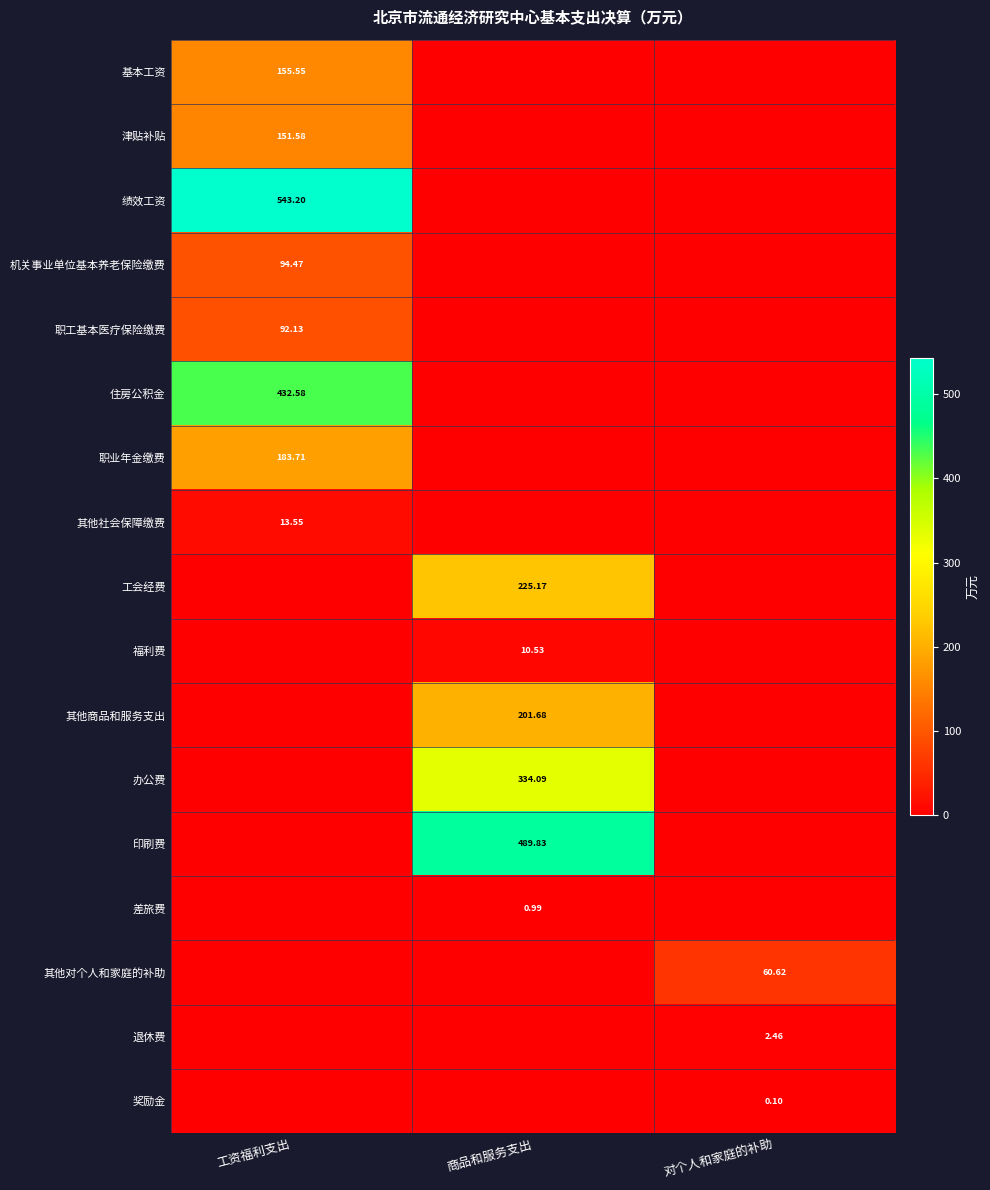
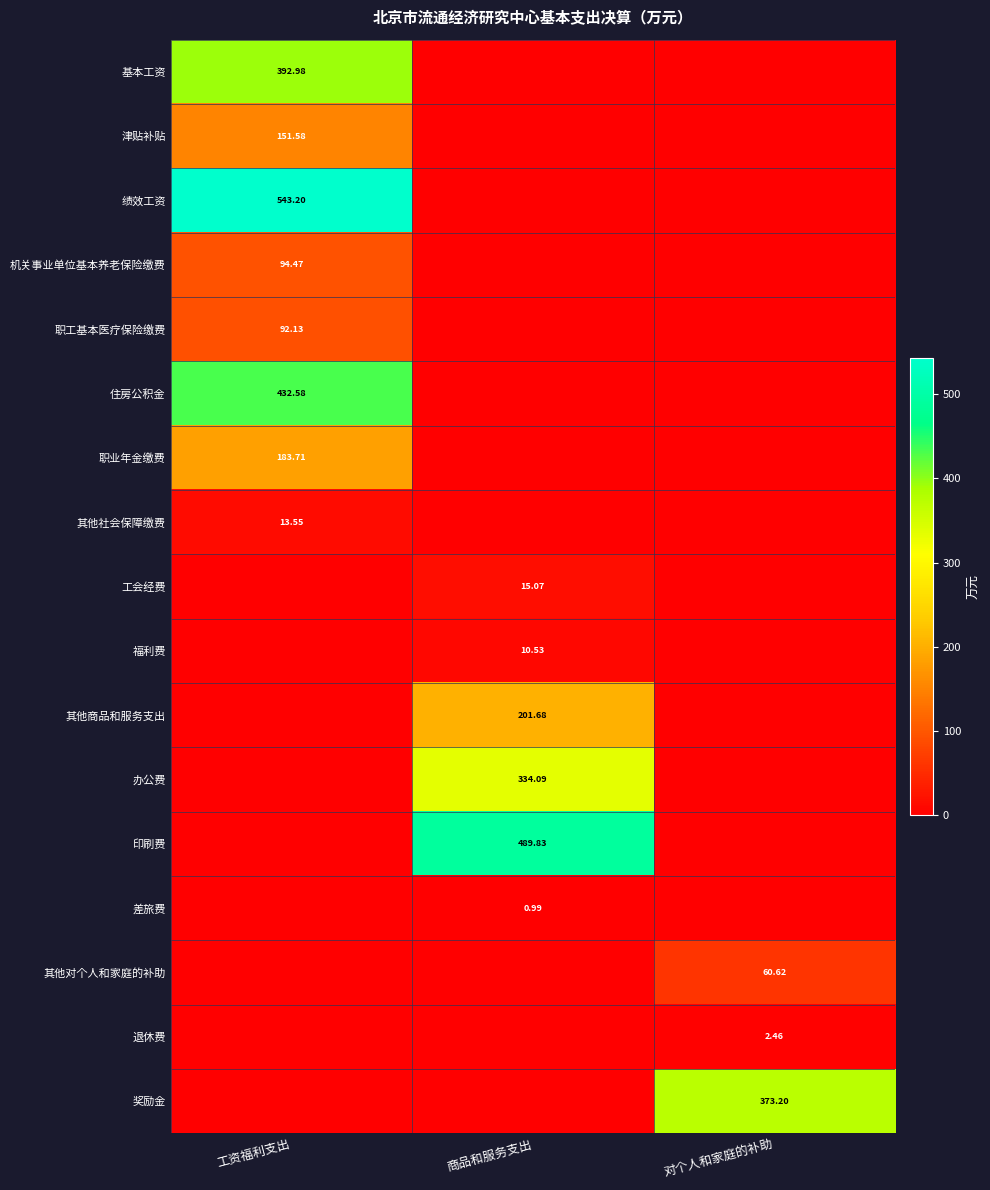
  {
    "基本工资": {
-     "工资福利支出": 155.55
+     "工资福利支出": 392.98
    },
    "津贴补贴": {
      "工资福利支出": 151.58
    },
    "绩效工资": {
      "工资福利支出": 543.20
    },
    "机关事业单位基本养老保险缴费": {
      "工资福利支出": 94.47
    },
    "职工基本医疗保险缴费": {
      "工资福利支出": 92.13
    },
    "住房公积金": {
      "工资福利支出": 432.58
    },
    "职业年金缴费": {
      "工资福利支出": 183.71
    },
    "其他社会保障缴费": {
      "工资福利支出": 13.55
    },
    "工会经费": {
-     "商品和服务支出": 225.17
+     "商品和服务支出": 15.07
    },
    "福利费": {
      "商品和服务支出": 10.53
    },
    "其他商品和服务支出": {
      "商品和服务支出": 201.68
    },
    "办公费": {
      "商品和服务支出": 334.09
    },
    "印刷费": {
      "商品和服务支出": 489.83
    },
    "差旅费": {
      "商品和服务支出": 0.99
    },
    "其他对个人和家庭的补助": {
      "对个人和家庭的补助": 60.62
    },
    "退休费": {
      "对个人和家庭的补助": 2.46
    },
    "奖励金": {
-     "对个人和家庭的补助": 0.10
+     "对个人和家庭的补助": 373.20
    }
  }
